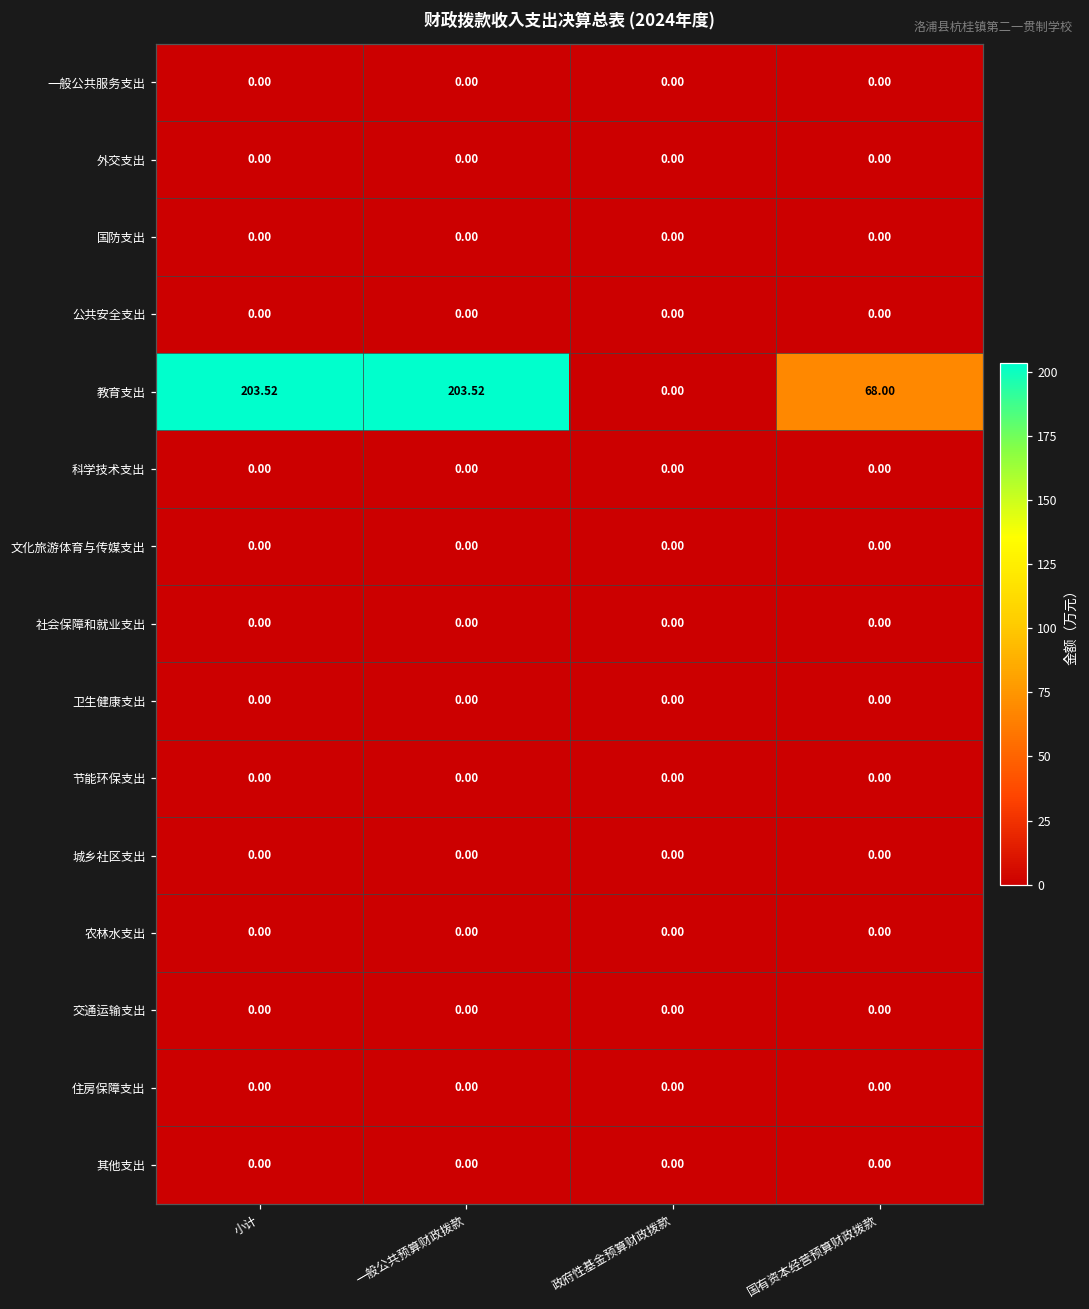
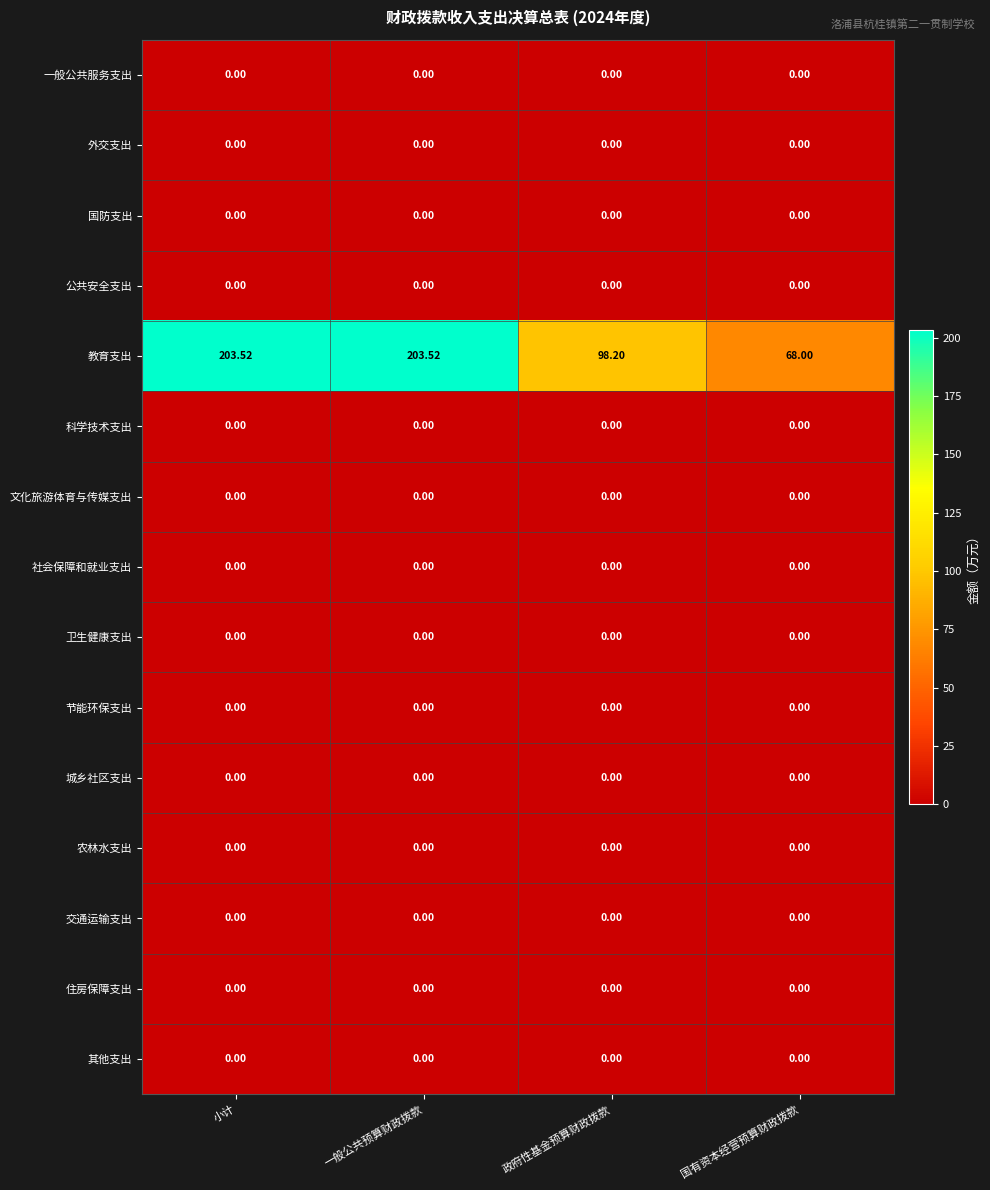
  {
    "一般公共服务支出": {
      "小计": 0.00,
      "一般公共预算财政拨款": 0.00,
      "政府性基金预算财政拨款": 0.00,
      "国有资本经营预算财政拨款": 0.00
    },
    "外交支出": {
      "小计": 0.00,
      "一般公共预算财政拨款": 0.00,
      "政府性基金预算财政拨款": 0.00,
      "国有资本经营预算财政拨款": 0.00
    },
    "国防支出": {
      "小计": 0.00,
      "一般公共预算财政拨款": 0.00,
      "政府性基金预算财政拨款": 0.00,
      "国有资本经营预算财政拨款": 0.00
    },
    "公共安全支出": {
      "小计": 0.00,
      "一般公共预算财政拨款": 0.00,
      "政府性基金预算财政拨款": 0.00,
      "国有资本经营预算财政拨款": 0.00
    },
    "教育支出": {
      "小计": 203.52,
      "一般公共预算财政拨款": 203.52,
-     "政府性基金预算财政拨款": 0.00,
+     "政府性基金预算财政拨款": 98.20,
      "国有资本经营预算财政拨款": 68.00
    },
    "科学技术支出": {
      "小计": 0.00,
      "一般公共预算财政拨款": 0.00,
      "政府性基金预算财政拨款": 0.00,
      "国有资本经营预算财政拨款": 0.00
    },
    "文化旅游体育与传媒支出": {
      "小计": 0.00,
      "一般公共预算财政拨款": 0.00,
      "政府性基金预算财政拨款": 0.00,
      "国有资本经营预算财政拨款": 0.00
    },
    "社会保障和就业支出": {
      "小计": 0.00,
      "一般公共预算财政拨款": 0.00,
      "政府性基金预算财政拨款": 0.00,
      "国有资本经营预算财政拨款": 0.00
    },
    "卫生健康支出": {
      "小计": 0.00,
      "一般公共预算财政拨款": 0.00,
      "政府性基金预算财政拨款": 0.00,
      "国有资本经营预算财政拨款": 0.00
    },
    "节能环保支出": {
      "小计": 0.00,
      "一般公共预算财政拨款": 0.00,
      "政府性基金预算财政拨款": 0.00,
      "国有资本经营预算财政拨款": 0.00
    },
    "城乡社区支出": {
      "小计": 0.00,
      "一般公共预算财政拨款": 0.00,
      "政府性基金预算财政拨款": 0.00,
      "国有资本经营预算财政拨款": 0.00
    },
    "农林水支出": {
      "小计": 0.00,
      "一般公共预算财政拨款": 0.00,
      "政府性基金预算财政拨款": 0.00,
      "国有资本经营预算财政拨款": 0.00
    },
    "交通运输支出": {
      "小计": 0.00,
      "一般公共预算财政拨款": 0.00,
      "政府性基金预算财政拨款": 0.00,
      "国有资本经营预算财政拨款": 0.00
    },
    "住房保障支出": {
      "小计": 0.00,
      "一般公共预算财政拨款": 0.00,
      "政府性基金预算财政拨款": 0.00,
      "国有资本经营预算财政拨款": 0.00
    },
    "其他支出": {
      "小计": 0.00,
      "一般公共预算财政拨款": 0.00,
      "政府性基金预算财政拨款": 0.00,
      "国有资本经营预算财政拨款": 0.00
    }
  }
